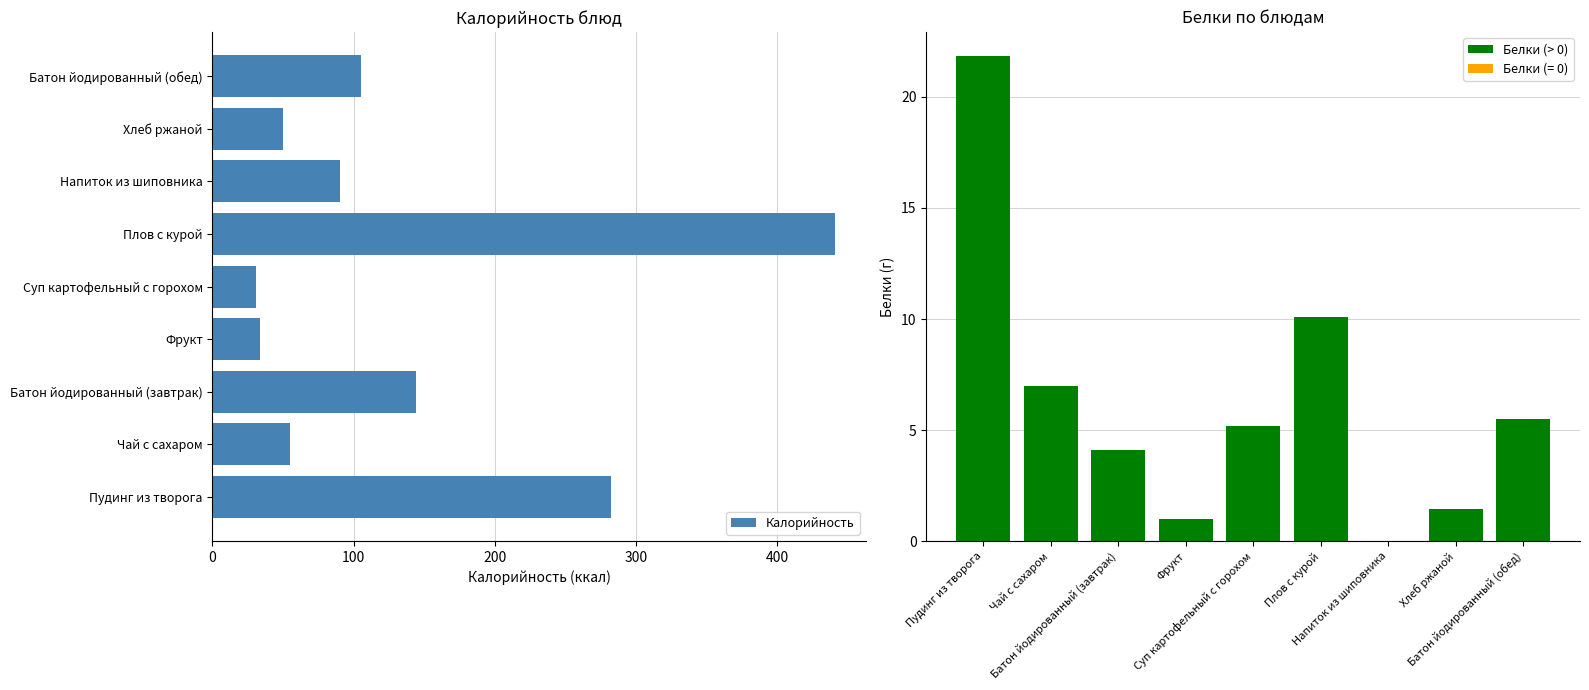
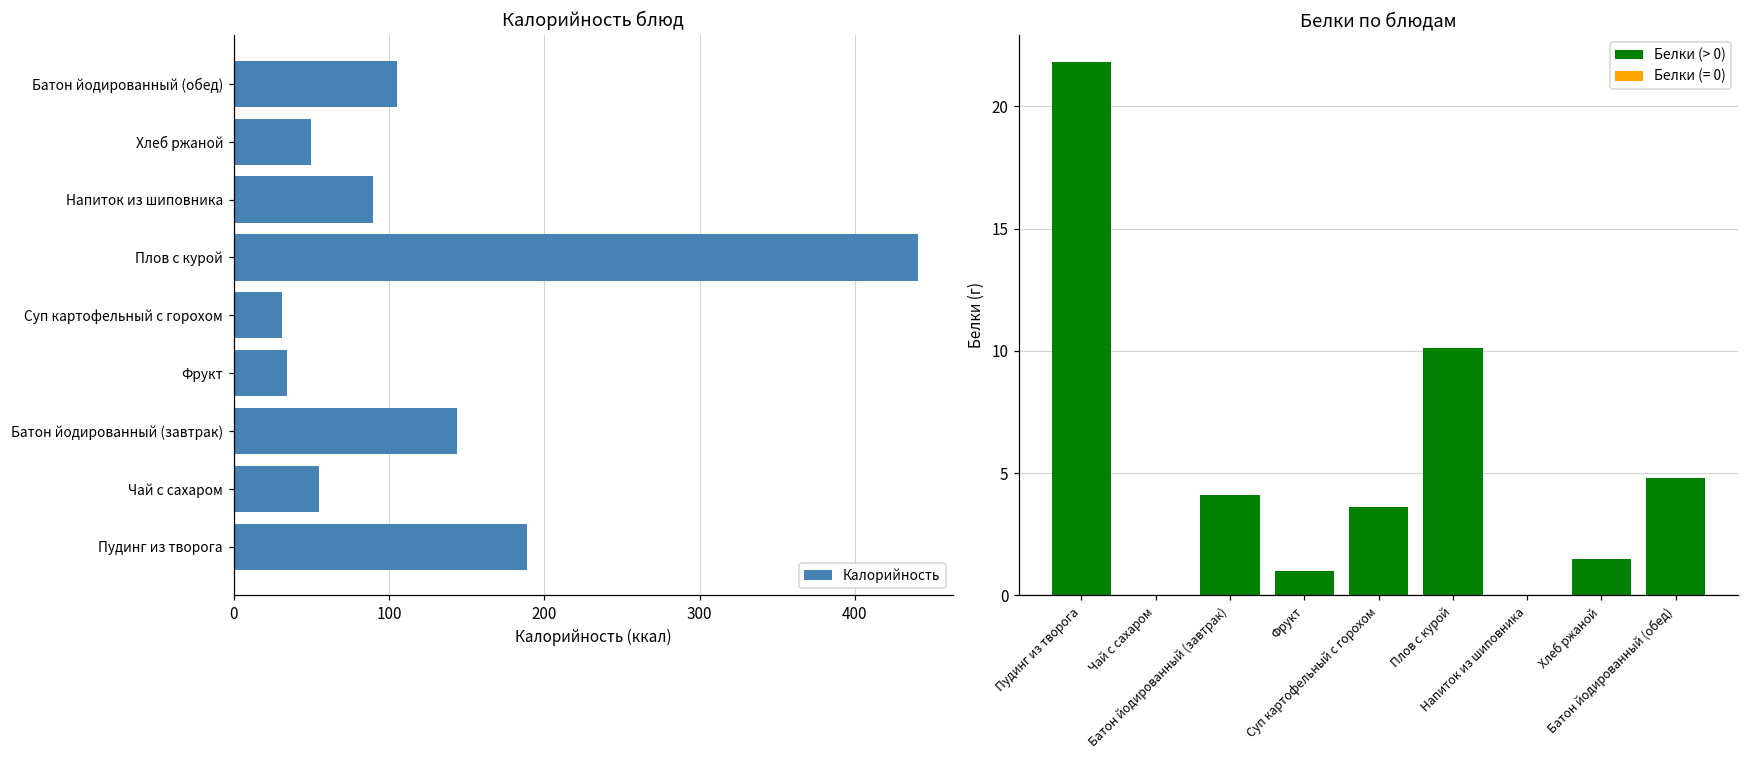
  {
    "Калорийность блюд": {
      "Батон йодированный (обед)": 105,
      "Хлеб ржаной": 50,
      "Напиток из шиповника": 90,
      "Плов с курой": 441,
      "Суп картофельный с горохом": 31,
      "Фрукт": 34,
      "Батон йодированный (завтрак)": 144,
      "Чай с сахаром": 55,
-     "Пудинг из творога": 282
+     "Пудинг из творога": 189
    },
    "Белки по блюдам": {
      "Пудинг из творога": 21.8,
-     "Чай с сахаром": 7,
+     "Чай с сахаром": 0,
      "Батон йодированный (завтрак)": 4.1,
      "Фрукт": 1.0,
-     "Суп картофельный с горохом": 5.2,
+     "Суп картофельный с горохом": 3.6,
      "Плов с курой": 10.1,
      "Напиток из шиповника": 0.0,
      "Хлеб ржаной": 1.5,
-     "Батон йодированный (обед)": 5.5
+     "Батон йодированный (обед)": 4.8
    }
  }
